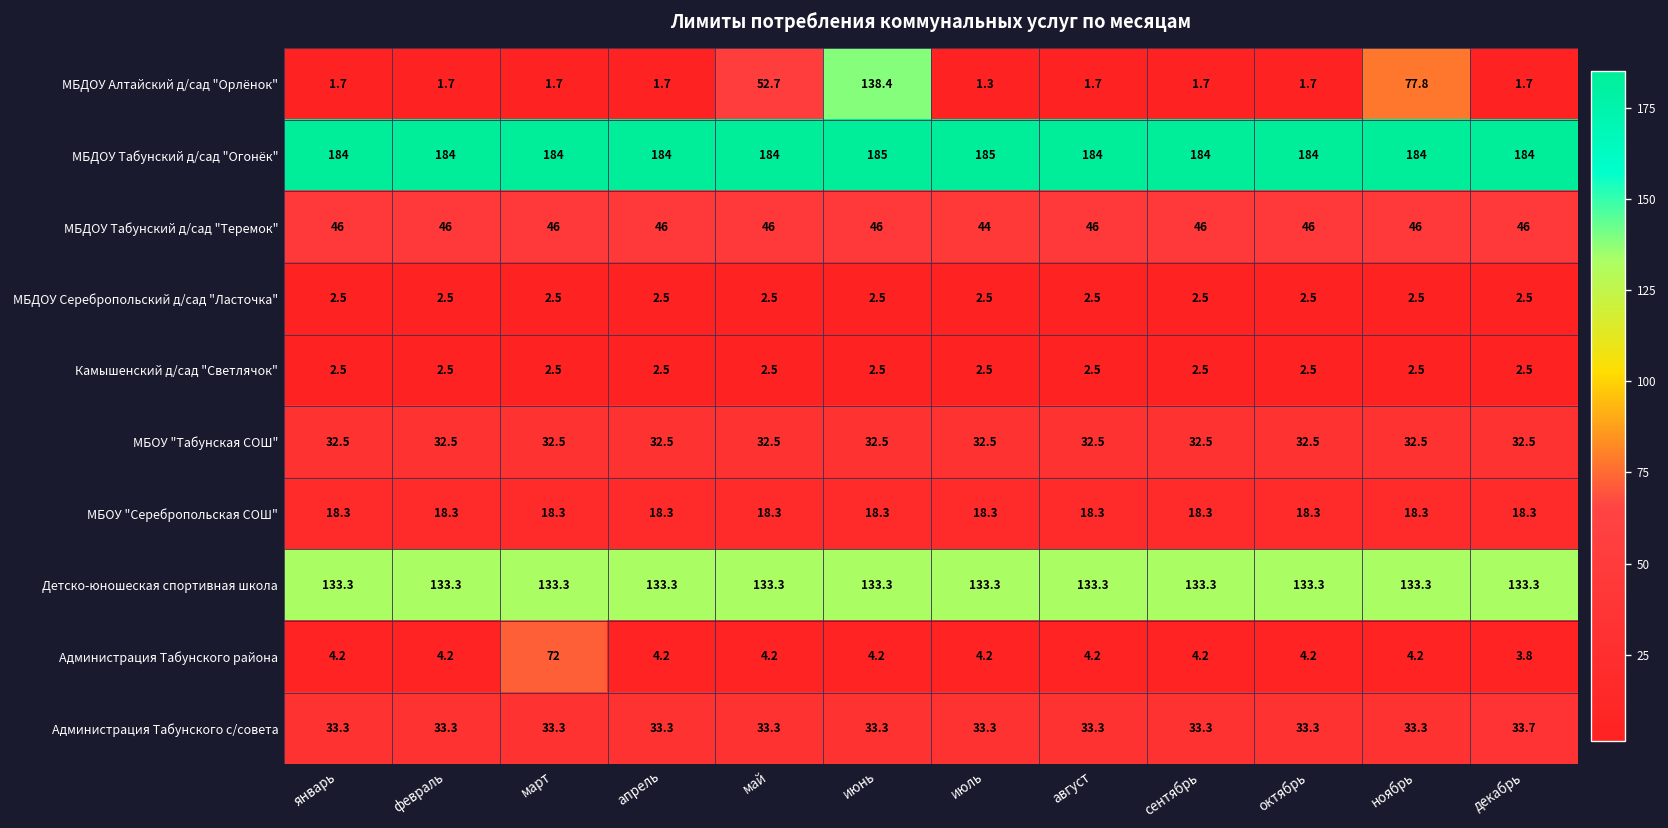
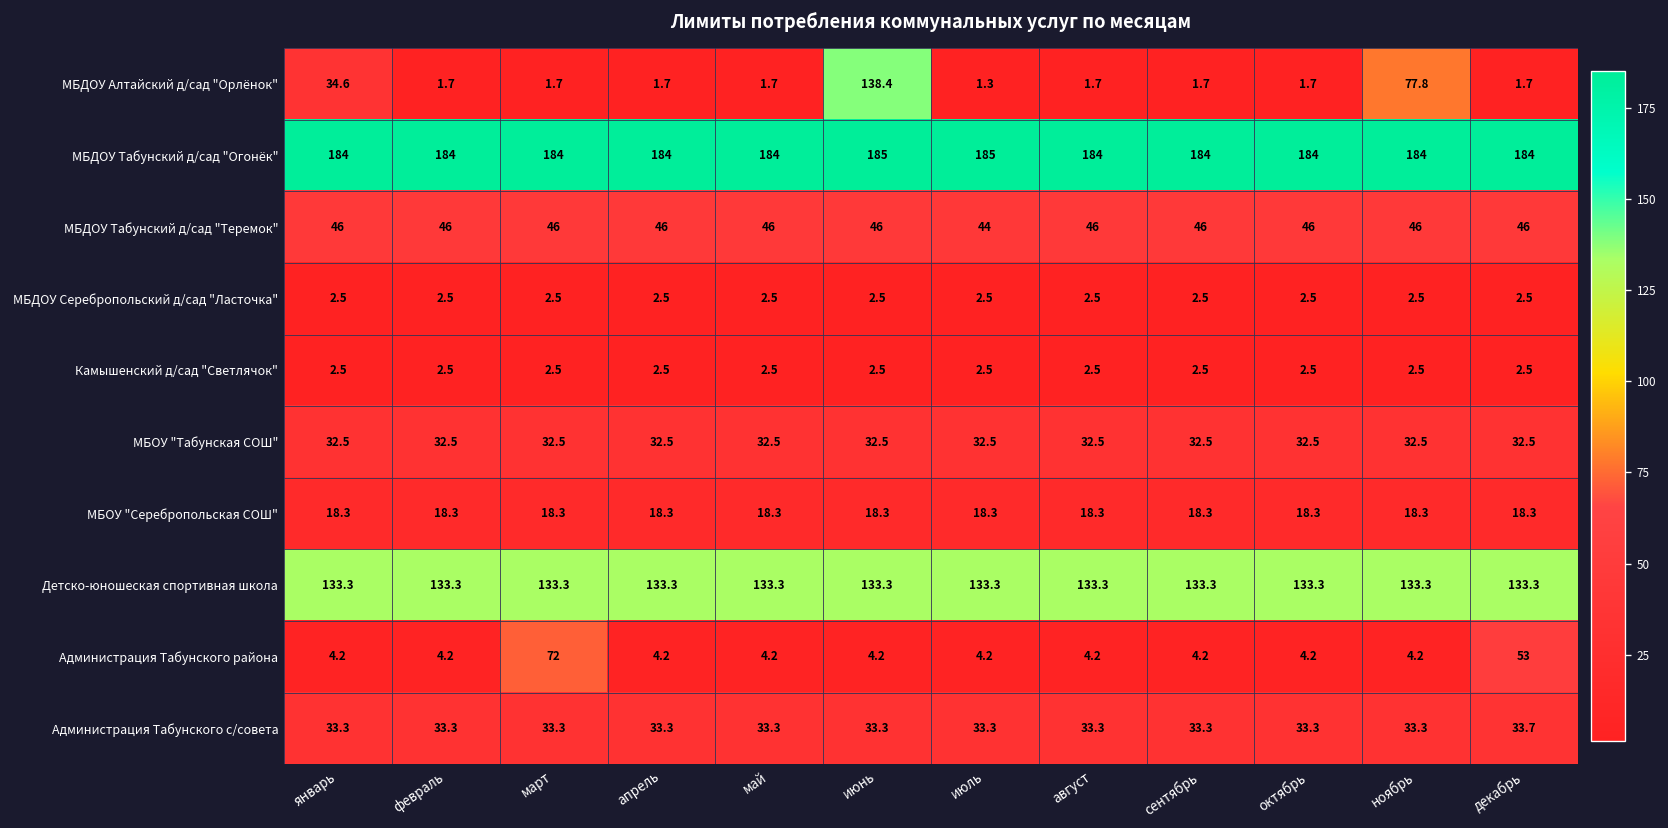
  {
    "МБДОУ Алтайский д/сад \"Орлёнок\"": {
-     "январь": 1.7,
+     "январь": 34.6,
      "февраль": 1.7,
      "март": 1.7,
      "апрель": 1.7,
-     "май": 52.7,
+     "май": 1.7,
      "июнь": 138.4,
      "июль": 1.3,
      "август": 1.7,
      "сентябрь": 1.7,
      "октябрь": 1.7,
      "ноябрь": 77.8,
      "декабрь": 1.7
    },
    "МБДОУ Табунский д/сад \"Огонёк\"": {
      "январь": 184,
      "февраль": 184,
      "март": 184,
      "апрель": 184,
      "май": 184,
      "июнь": 185,
      "июль": 185,
      "август": 184,
      "сентябрь": 184,
      "октябрь": 184,
      "ноябрь": 184,
      "декабрь": 184
    },
    "МБДОУ Табунский д/сад \"Теремок\"": {
      "январь": 46,
      "февраль": 46,
      "март": 46,
      "апрель": 46,
      "май": 46,
      "июнь": 46,
      "июль": 44,
      "август": 46,
      "сентябрь": 46,
      "октябрь": 46,
      "ноябрь": 46,
      "декабрь": 46
    },
    "МБДОУ Серебропольский д/сад \"Ласточка\"": {
      "январь": 2.5,
      "февраль": 2.5,
      "март": 2.5,
      "апрель": 2.5,
      "май": 2.5,
      "июнь": 2.5,
      "июль": 2.5,
      "август": 2.5,
      "сентябрь": 2.5,
      "октябрь": 2.5,
      "ноябрь": 2.5,
      "декабрь": 2.5
    },
    "Камышенский д/сад \"Светлячок\"": {
      "январь": 2.5,
      "февраль": 2.5,
      "март": 2.5,
      "апрель": 2.5,
      "май": 2.5,
      "июнь": 2.5,
      "июль": 2.5,
      "август": 2.5,
      "сентябрь": 2.5,
      "октябрь": 2.5,
      "ноябрь": 2.5,
      "декабрь": 2.5
    },
    "МБОУ \"Табунская СОШ\"": {
      "январь": 32.5,
      "февраль": 32.5,
      "март": 32.5,
      "апрель": 32.5,
      "май": 32.5,
      "июнь": 32.5,
      "июль": 32.5,
      "август": 32.5,
      "сентябрь": 32.5,
      "октябрь": 32.5,
      "ноябрь": 32.5,
      "декабрь": 32.5
    },
    "МБОУ \"Серебропольская СОШ\"": {
      "январь": 18.3,
      "февраль": 18.3,
      "март": 18.3,
      "апрель": 18.3,
      "май": 18.3,
      "июнь": 18.3,
      "июль": 18.3,
      "август": 18.3,
      "сентябрь": 18.3,
      "октябрь": 18.3,
      "ноябрь": 18.3,
      "декабрь": 18.3
    },
    "Детско-юношеская спортивная школа": {
      "январь": 133.3,
      "февраль": 133.3,
      "март": 133.3,
      "апрель": 133.3,
      "май": 133.3,
      "июнь": 133.3,
      "июль": 133.3,
      "август": 133.3,
      "сентябрь": 133.3,
      "октябрь": 133.3,
      "ноябрь": 133.3,
      "декабрь": 133.3
    },
    "Администрация Табунского района": {
      "январь": 4.2,
      "февраль": 4.2,
      "март": 72,
      "апрель": 4.2,
      "май": 4.2,
      "июнь": 4.2,
      "июль": 4.2,
      "август": 4.2,
      "сентябрь": 4.2,
      "октябрь": 4.2,
      "ноябрь": 4.2,
-     "декабрь": 3.8
+     "декабрь": 53
    },
    "Администрация Табунского с/совета": {
      "январь": 33.3,
      "февраль": 33.3,
      "март": 33.3,
      "апрель": 33.3,
      "май": 33.3,
      "июнь": 33.3,
      "июль": 33.3,
      "август": 33.3,
      "сентябрь": 33.3,
      "октябрь": 33.3,
      "ноябрь": 33.3,
      "декабрь": 33.7
    }
  }
